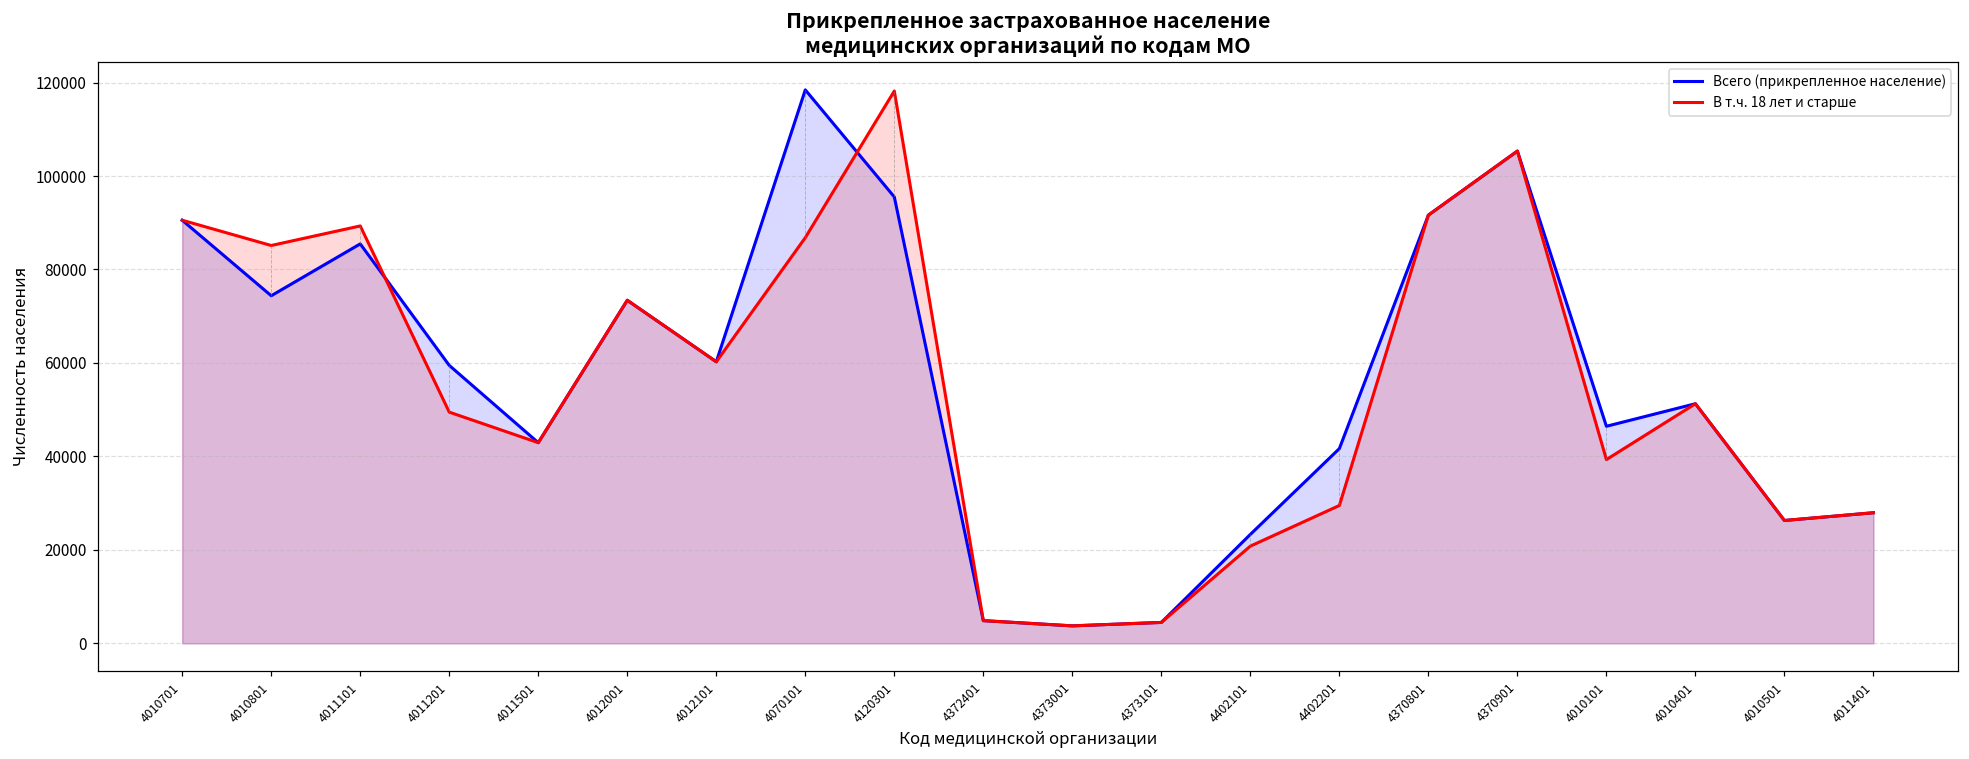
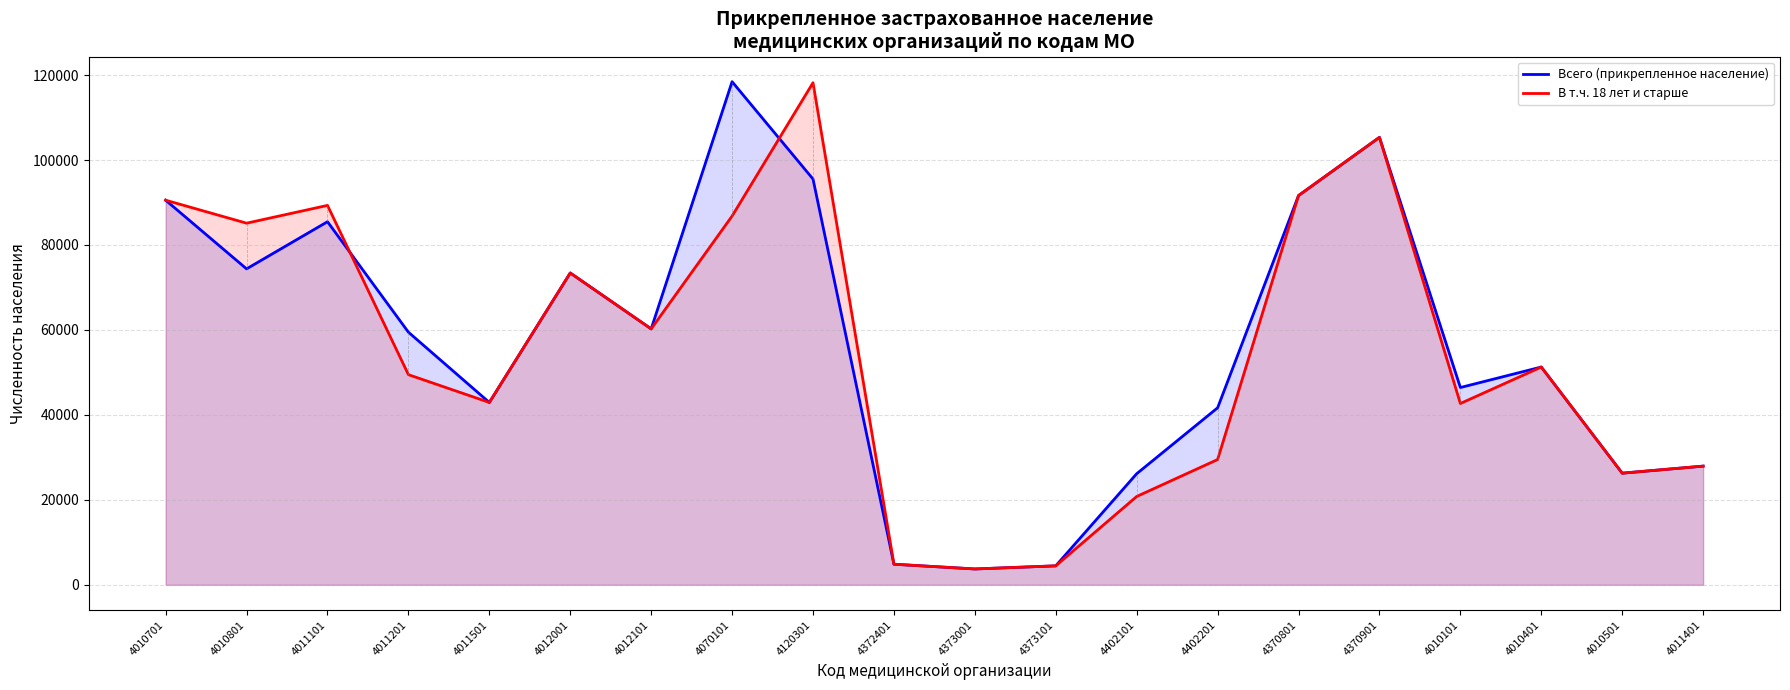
  {
    "Всего (прикрепленное население)": {
-     "4402101": 23000
+     "4402101": 26000
    },
    "В т.ч. 18 лет и старше": {
-     "4010101": 39000
+     "4010101": 43000
    }
  }
